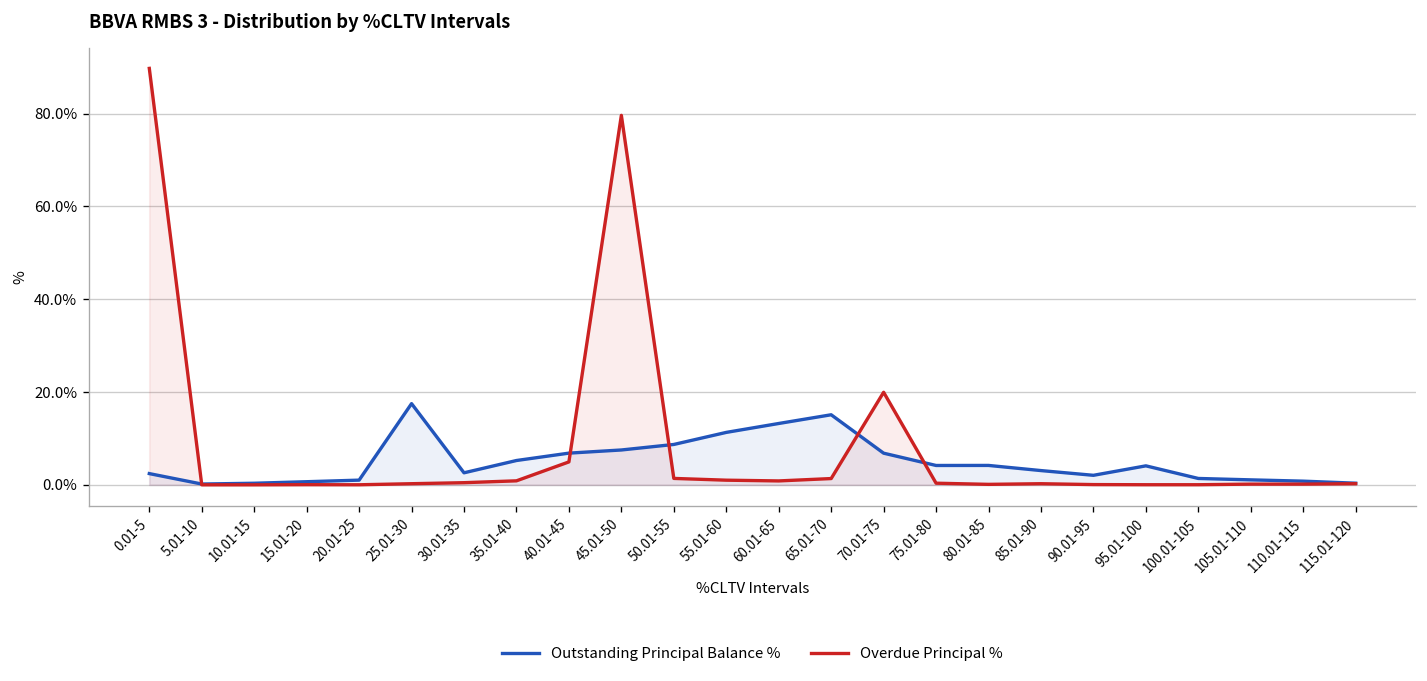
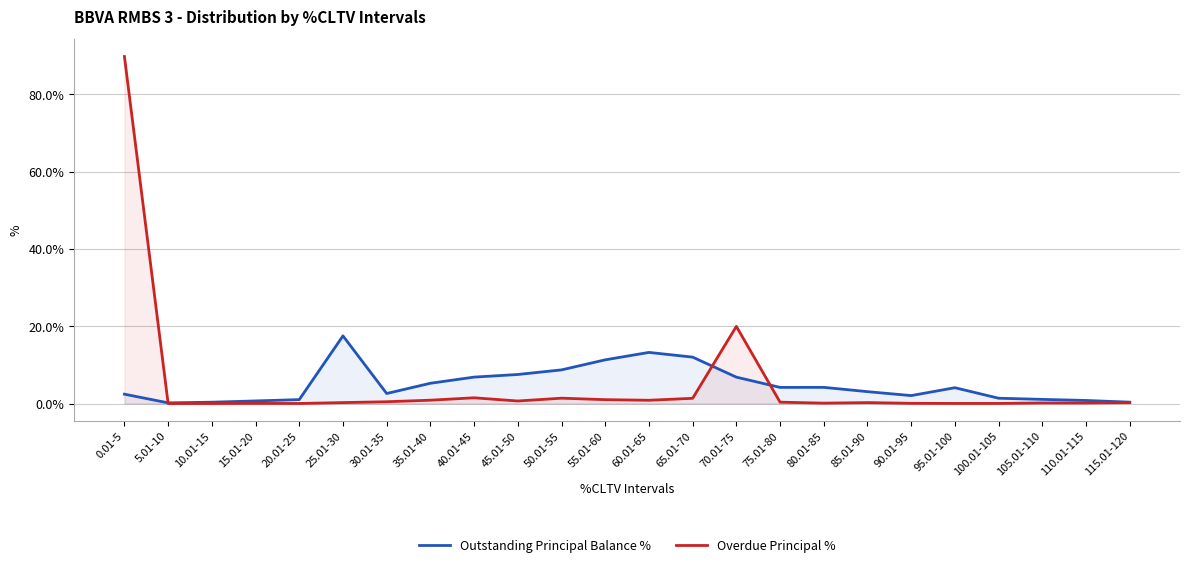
  {
    "Outstanding Principal Balance %": {
      "0.01-5": "2%",
      "20.01-25": "1%",
      "25.01-30": "18%",
      "30.01-35": "3%",
      "35.01-40": "5%",
      "40.01-45": "7%",
      "45.01-50": "8%",
      "50.01-55": "9%",
      "55.01-60": "11%",
      "60.01-65": "13%",
-     "65.01-70": "15%",
+     "65.01-70": "12%",
      "70.01-75": "7%",
      "75.01-80": "4%",
      "80.01-85": "4%",
      "85.01-90": "3%",
      "90.01-95": "2%",
      "95.01-100": "4%",
      "100.01-105": "1%",
      "105.01-110": "1%"
    },
    "Overdue Principal %": {
      "0.01-5": "90%",
      "20.01-25": "0%",
      "25.01-30": "0%",
      "30.01-35": "0%",
      "35.01-40": "1%",
-     "40.01-45": "5%",
-     "45.01-50": "80%",
+     "40.01-45": "1%",
+     "45.01-50": "1%",
      "50.01-55": "1%",
      "55.01-60": "1%",
      "60.01-65": "1%",
      "65.01-70": "1%",
      "70.01-75": "20%",
      "75.01-80": "0%",
      "80.01-85": "0%",
      "85.01-90": "0%",
      "90.01-95": "0%",
      "95.01-100": "0%",
      "100.01-105": "0%",
      "105.01-110": "0%"
    }
  }
